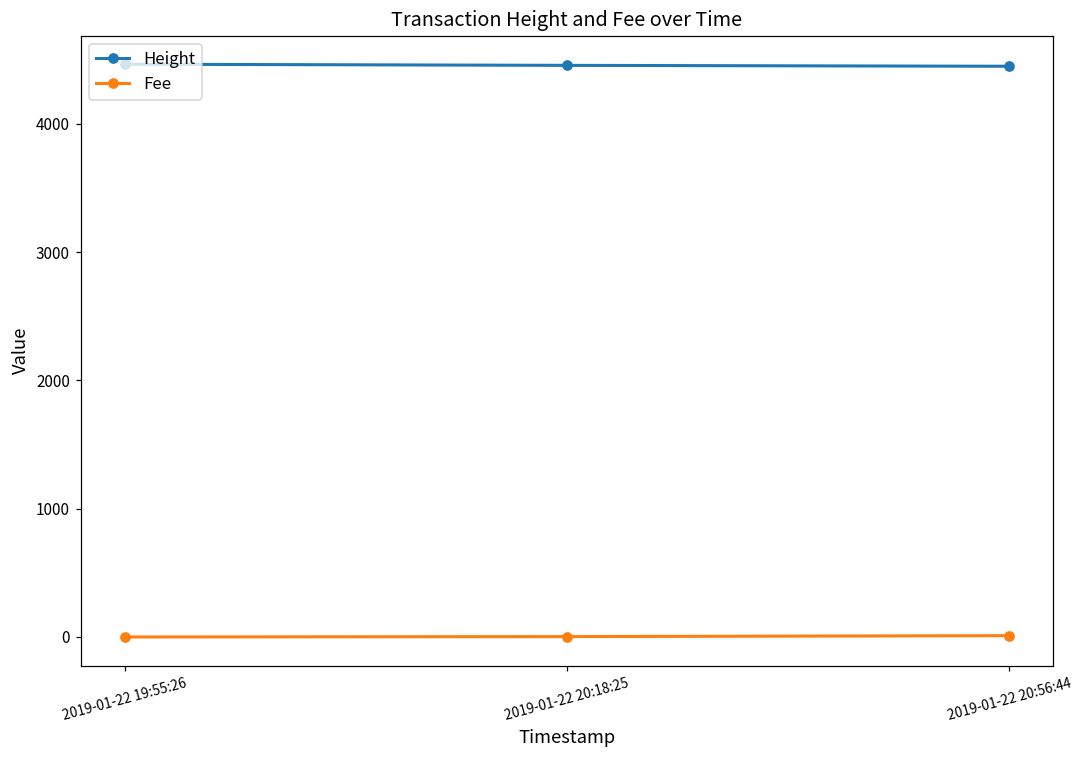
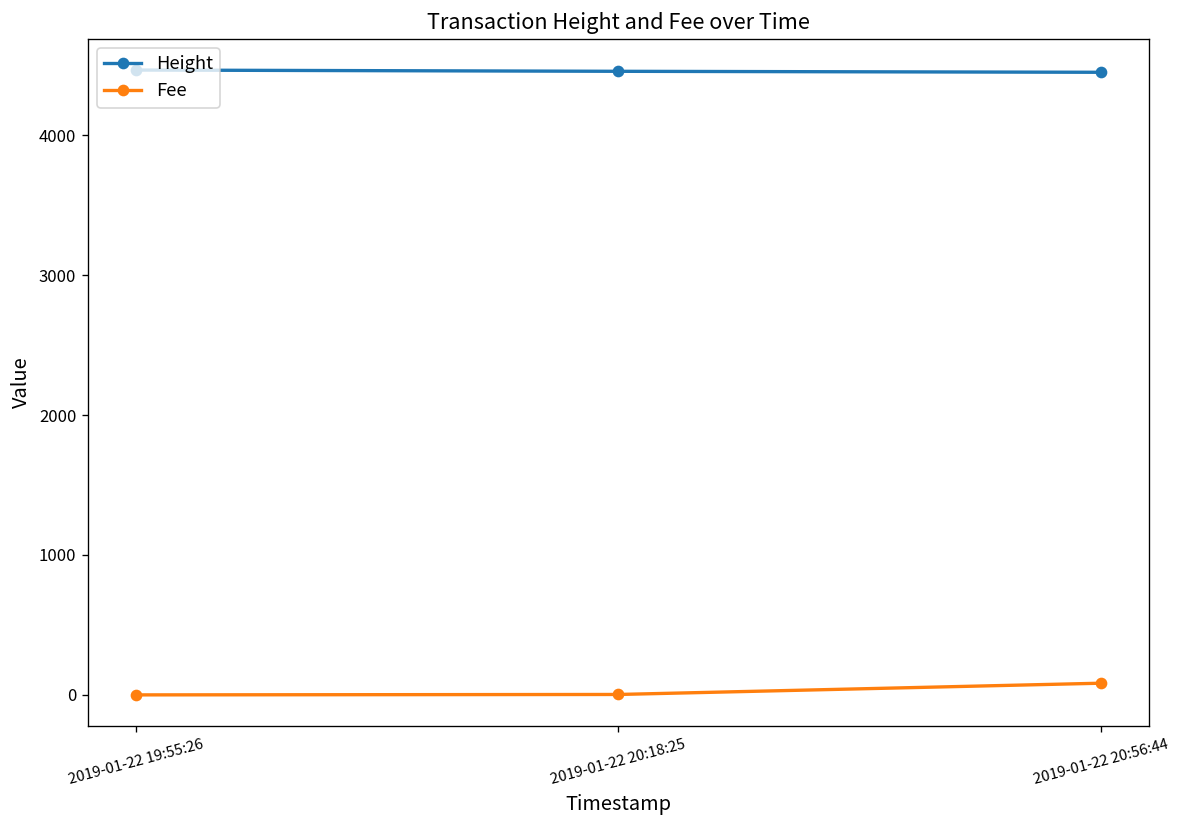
  {
    "Height": {
      "2019-01-22 20:18:25": 4460,
      "2019-01-22 20:56:44": 4450
    },
    "Fee": {
      "2019-01-22 19:55:26": 0,
      "2019-01-22 20:18:25": 0,
-     "2019-01-22 20:56:44": 10
+     "2019-01-22 20:56:44": 80
    }
  }
